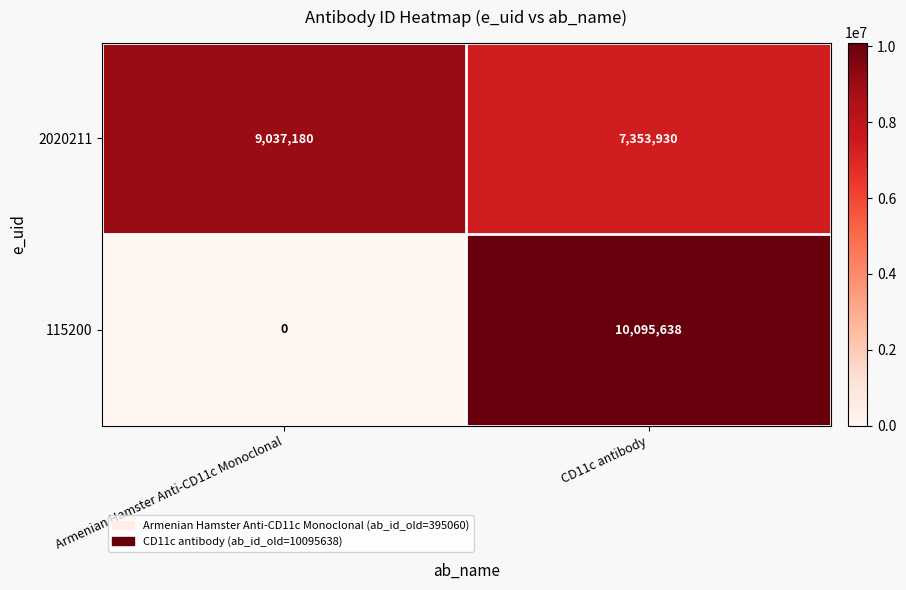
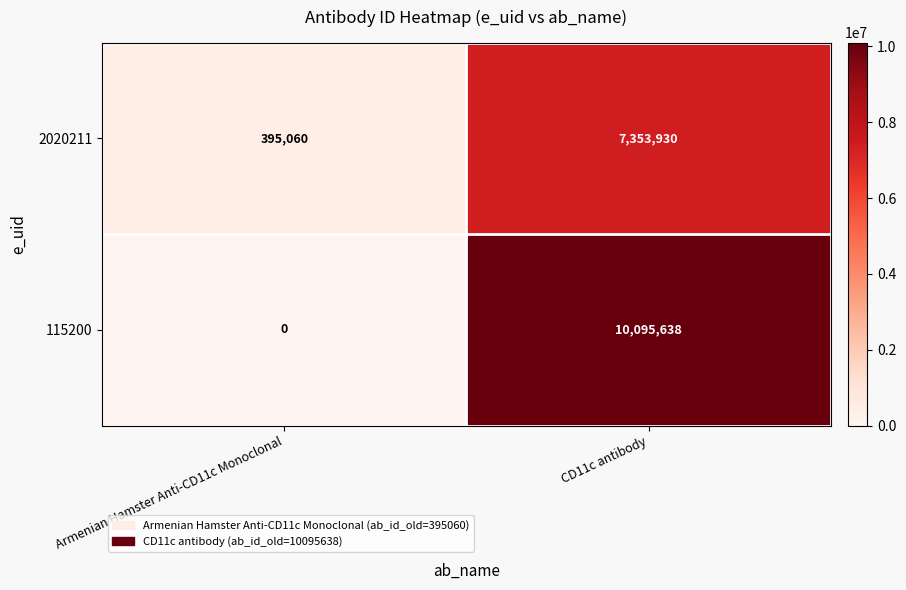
  {
    "2020211": {
-     "Armenian Hamster Anti-CD11c Monoclonal": "9,037,180",
+     "Armenian Hamster Anti-CD11c Monoclonal": "395,060",
      "CD11c antibody": "7,353,930"
    },
    "115200": {
      "Armenian Hamster Anti-CD11c Monoclonal": "0",
      "CD11c antibody": "10,095,638"
    }
  }
